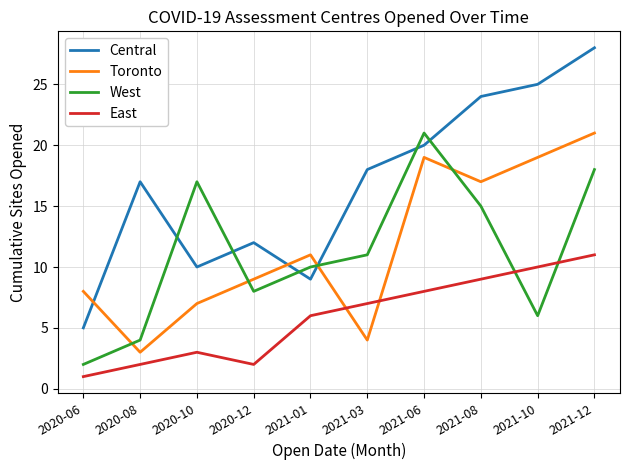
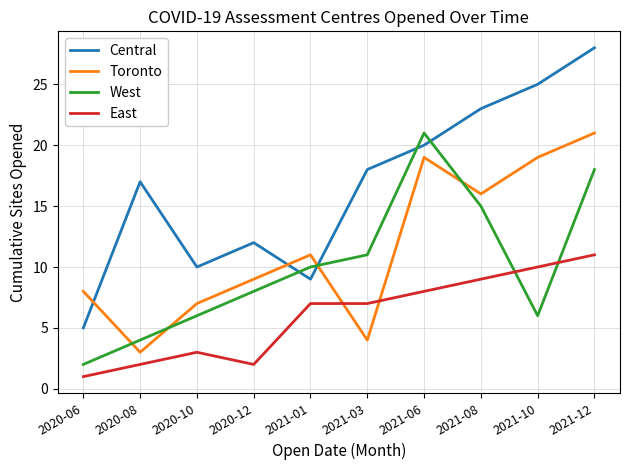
  {
    "Central": {
      "2020-06": 5,
      "2020-08": 17,
      "2020-10": 10,
      "2020-12": 12,
      "2021-01": 9,
      "2021-03": 18,
      "2021-06": 20,
-     "2021-08": 24,
+     "2021-08": 23,
      "2021-10": 25,
      "2021-12": 28
    },
    "Toronto": {
      "2020-06": 8,
      "2020-08": 3,
      "2020-10": 7,
      "2020-12": 9,
      "2021-01": 11,
      "2021-03": 4,
      "2021-06": 19,
-     "2021-08": 17,
+     "2021-08": 16,
      "2021-10": 19,
      "2021-12": 21
    },
    "West": {
      "2020-06": 2,
      "2020-08": 4,
-     "2020-10": 17,
+     "2020-10": 6,
      "2020-12": 8,
      "2021-01": 10,
      "2021-03": 11,
      "2021-06": 21,
      "2021-08": 15,
      "2021-10": 6,
      "2021-12": 18
    },
    "East": {
      "2020-06": 1,
      "2020-08": 2,
      "2020-10": 3,
      "2020-12": 2,
-     "2021-01": 6,
+     "2021-01": 7,
      "2021-03": 7,
      "2021-06": 8,
      "2021-08": 9,
      "2021-10": 10,
      "2021-12": 11
    }
  }
